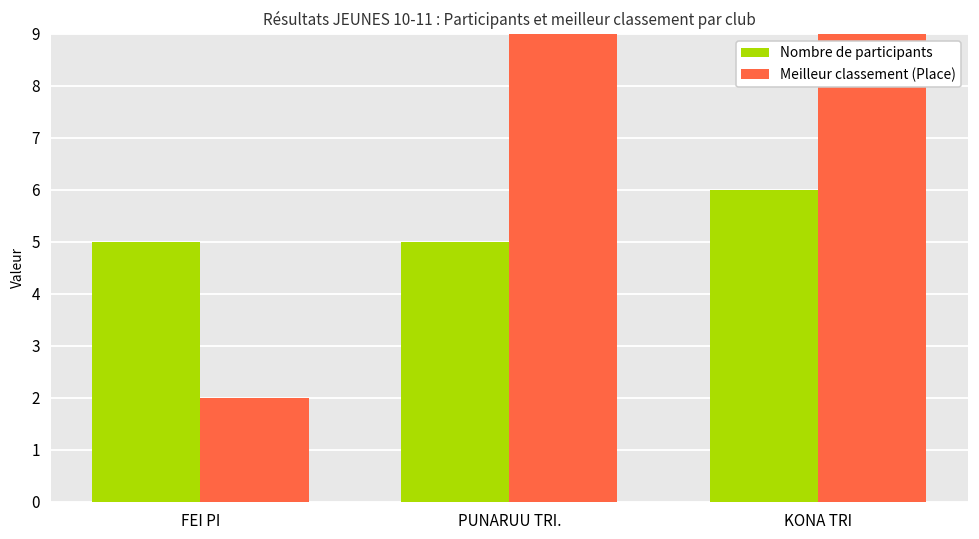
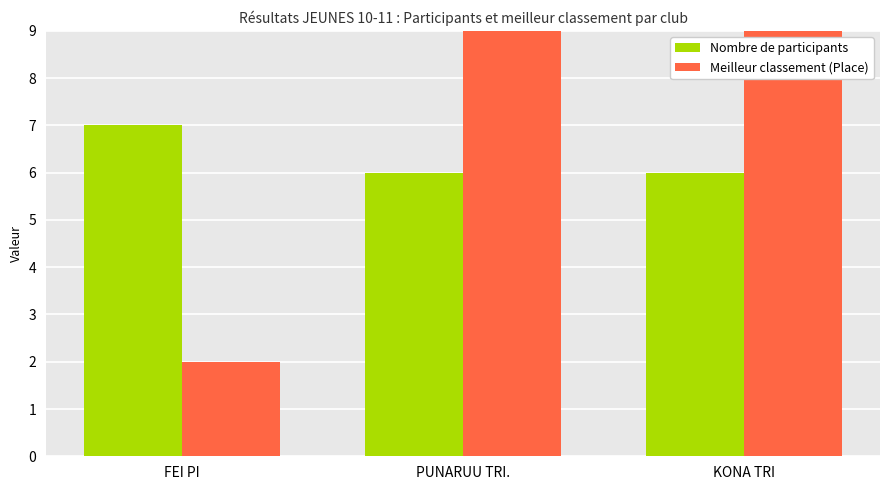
  {
    "Nombre de participants": {
-     "FEI PI": 5,
-     "PUNARUU TRI.": 5,
+     "FEI PI": 7,
+     "PUNARUU TRI.": 6,
      "KONA TRI": 6
    },
    "Meilleur classement (Place)": {
      "FEI PI": 2,
      "PUNARUU TRI.": 9
    }
  }
